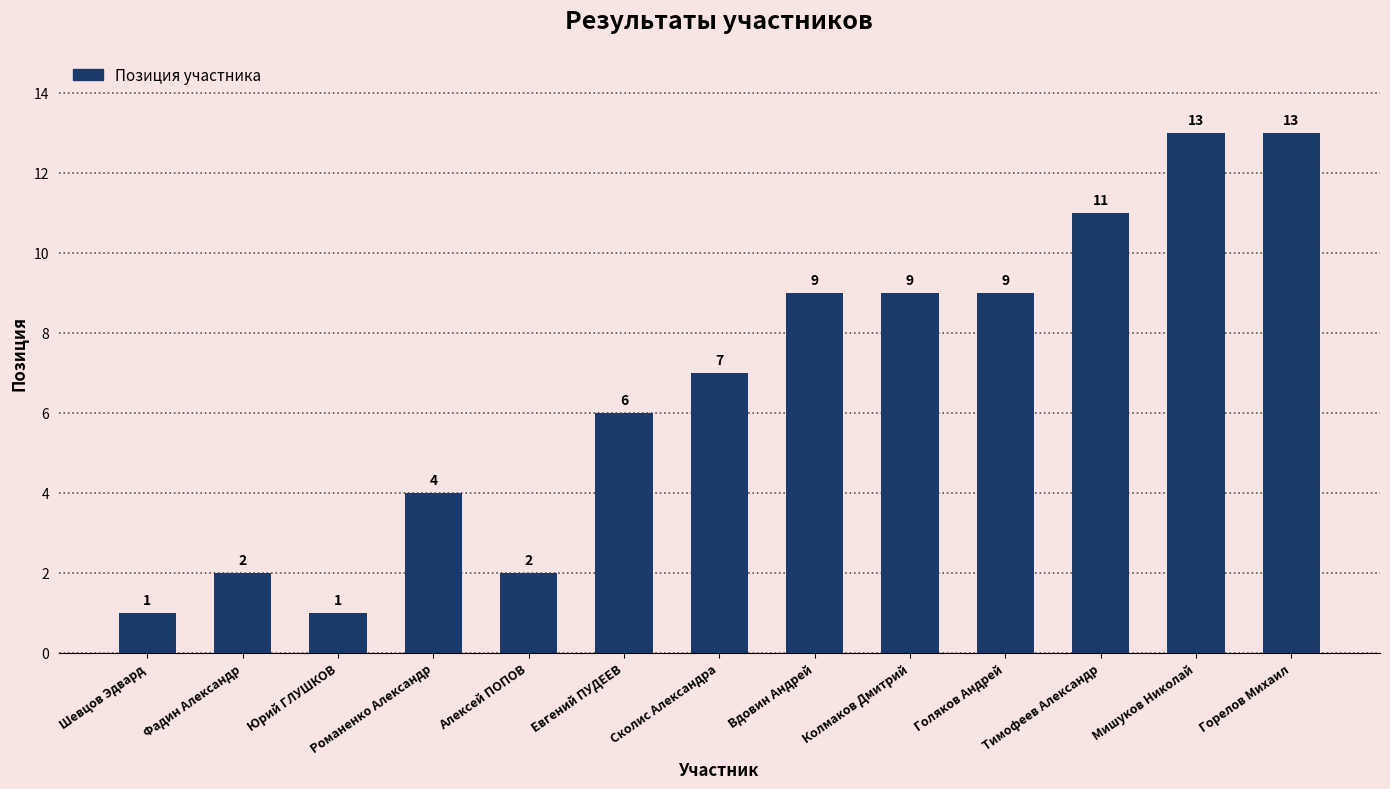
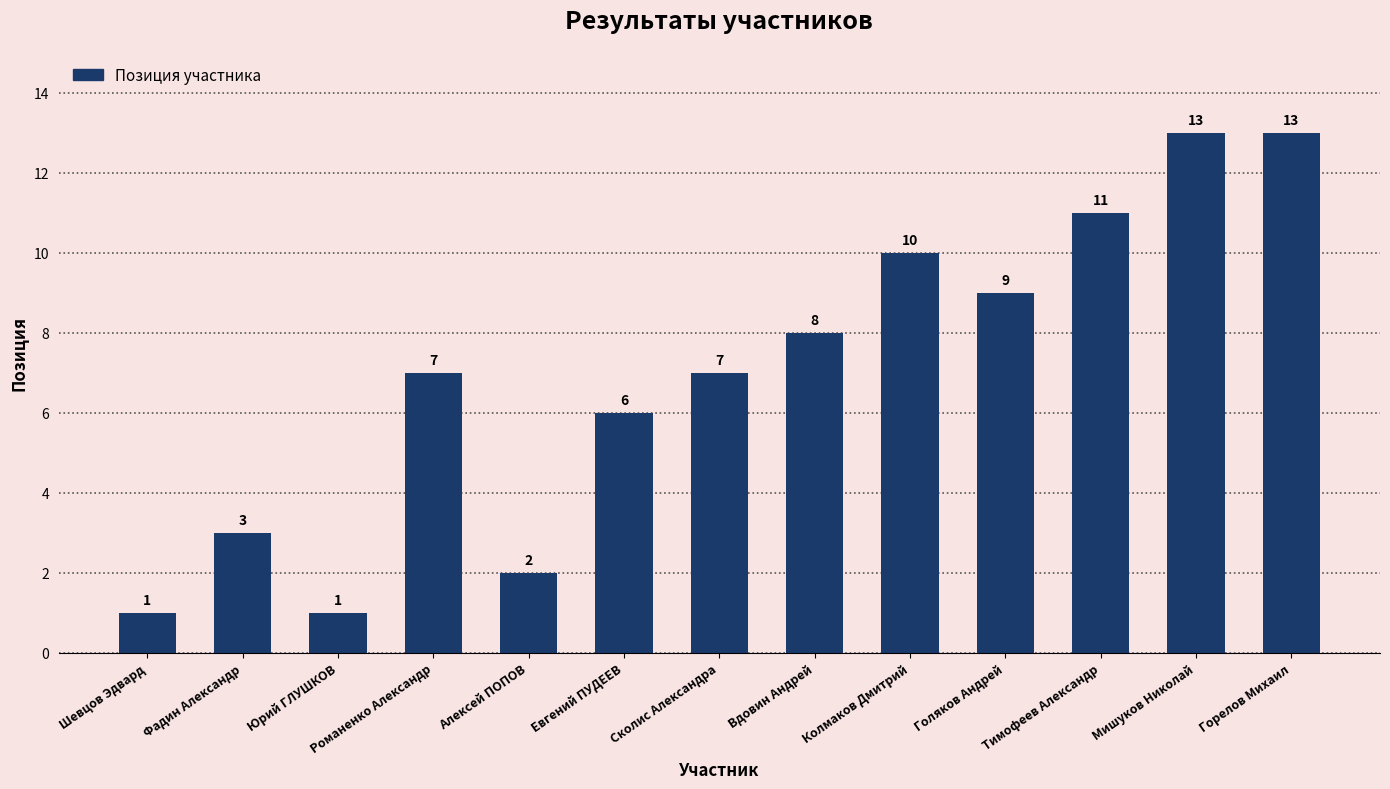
  {
    "Шевцов Эдвард": 1,
-   "Фадин Александр": 2,
+   "Фадин Александр": 3,
    "Юрий ГЛУШКОВ": 1,
-   "Романенко Александр": 4,
+   "Романенко Александр": 7,
    "Алексей ПОПОВ": 2,
    "Евгений ПУДЕЕВ": 6,
    "Сколис Александра": 7,
-   "Вдовин Андрей": 9,
-   "Колмаков Дмитрий": 9,
+   "Вдовин Андрей": 8,
+   "Колмаков Дмитрий": 10,
    "Голяков Андрей": 9,
    "Тимофеев Александр": 11,
    "Мишуков Николай": 13,
    "Горелов Михаил": 13
  }
